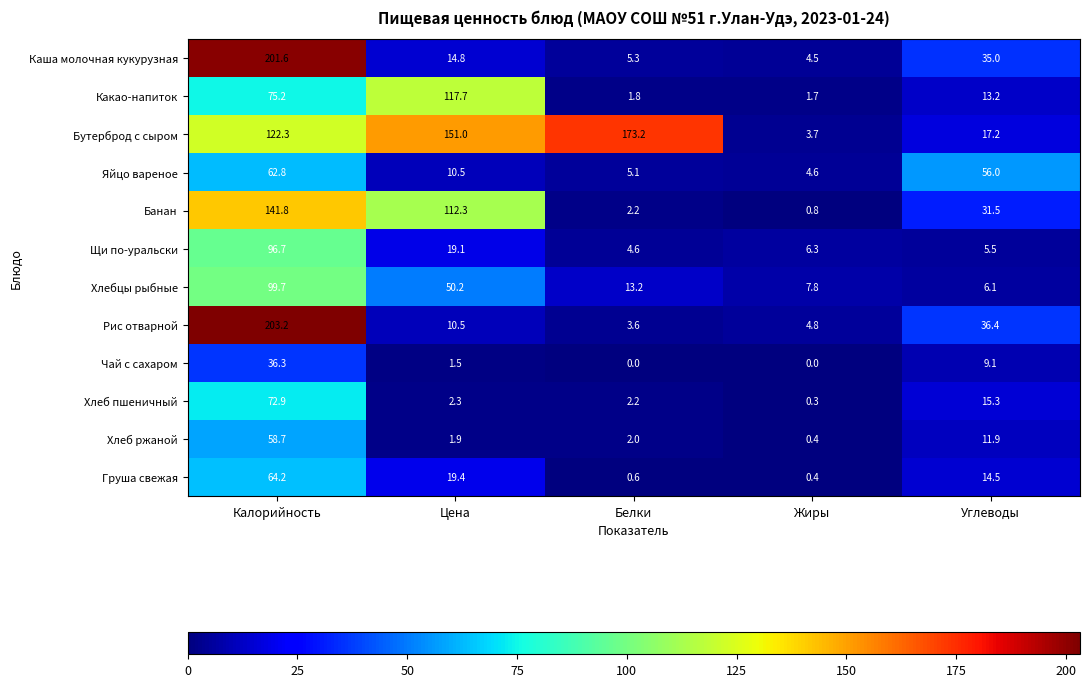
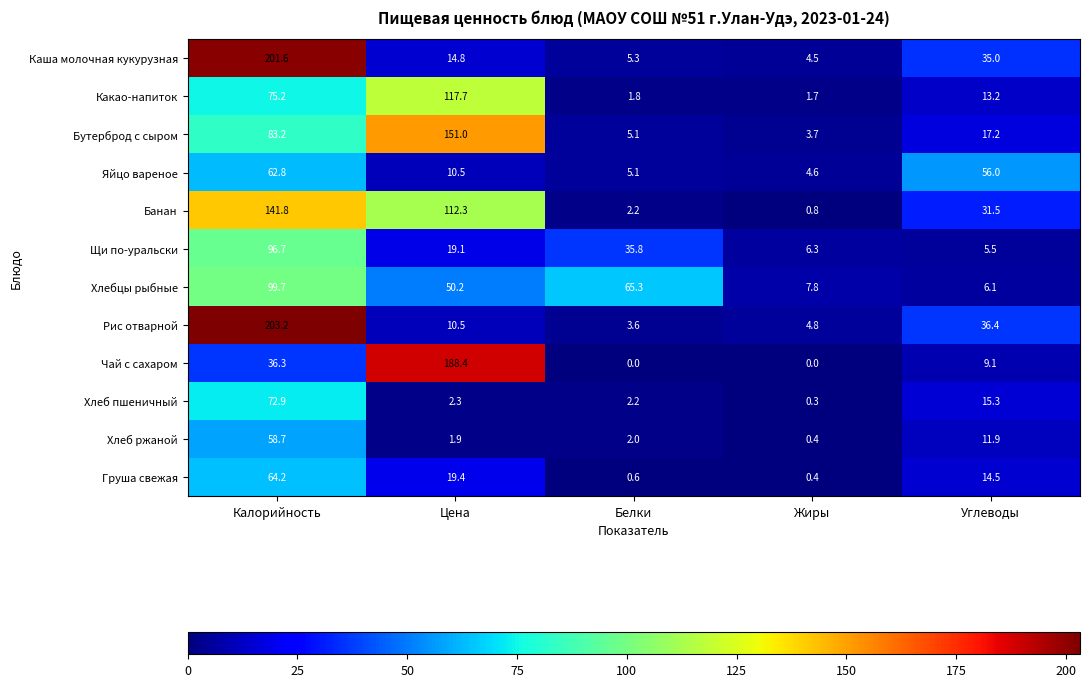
  {
    "Каша молочная кукурузная": {
      "Калорийность": 201.6,
      "Цена": 14.8,
      "Белки": 5.3,
      "Жиры": 4.5,
      "Углеводы": 35.0
    },
    "Какао-напиток": {
      "Калорийность": 75.2,
      "Цена": 117.7,
      "Белки": 1.8,
      "Жиры": 1.7,
      "Углеводы": 13.2
    },
    "Бутерброд с сыром": {
-     "Калорийность": 122.3,
+     "Калорийность": 83.2,
      "Цена": 151.0,
-     "Белки": 173.2,
+     "Белки": 5.1,
      "Жиры": 3.7,
      "Углеводы": 17.2
    },
    "Яйцо вареное": {
      "Калорийность": 62.8,
      "Цена": 10.5,
      "Белки": 5.1,
      "Жиры": 4.6,
      "Углеводы": 56.0
    },
    "Банан": {
      "Калорийность": 141.8,
      "Цена": 112.3,
      "Белки": 2.2,
      "Жиры": 0.8,
      "Углеводы": 31.5
    },
    "Щи по-уральски": {
      "Калорийность": 96.7,
      "Цена": 19.1,
-     "Белки": 4.6,
+     "Белки": 35.8,
      "Жиры": 6.3,
      "Углеводы": 5.5
    },
    "Хлебцы рыбные": {
      "Калорийность": 99.7,
      "Цена": 50.2,
-     "Белки": 13.2,
+     "Белки": 65.3,
      "Жиры": 7.8,
      "Углеводы": 6.1
    },
    "Рис отварной": {
      "Калорийность": 203.2,
      "Цена": 10.5,
      "Белки": 3.6,
      "Жиры": 4.8,
      "Углеводы": 36.4
    },
    "Чай с сахаром": {
      "Калорийность": 36.3,
-     "Цена": 1.5,
+     "Цена": 188.4,
      "Белки": 0.0,
      "Жиры": 0.0,
      "Углеводы": 9.1
    },
    "Хлеб пшеничный": {
      "Калорийность": 72.9,
      "Цена": 2.3,
      "Белки": 2.2,
      "Жиры": 0.3,
      "Углеводы": 15.3
    },
    "Хлеб ржаной": {
      "Калорийность": 58.7,
      "Цена": 1.9,
      "Белки": 2.0,
      "Жиры": 0.4,
      "Углеводы": 11.9
    },
    "Груша свежая": {
      "Калорийность": 64.2,
      "Цена": 19.4,
      "Белки": 0.6,
      "Жиры": 0.4,
      "Углеводы": 14.5
    }
  }
